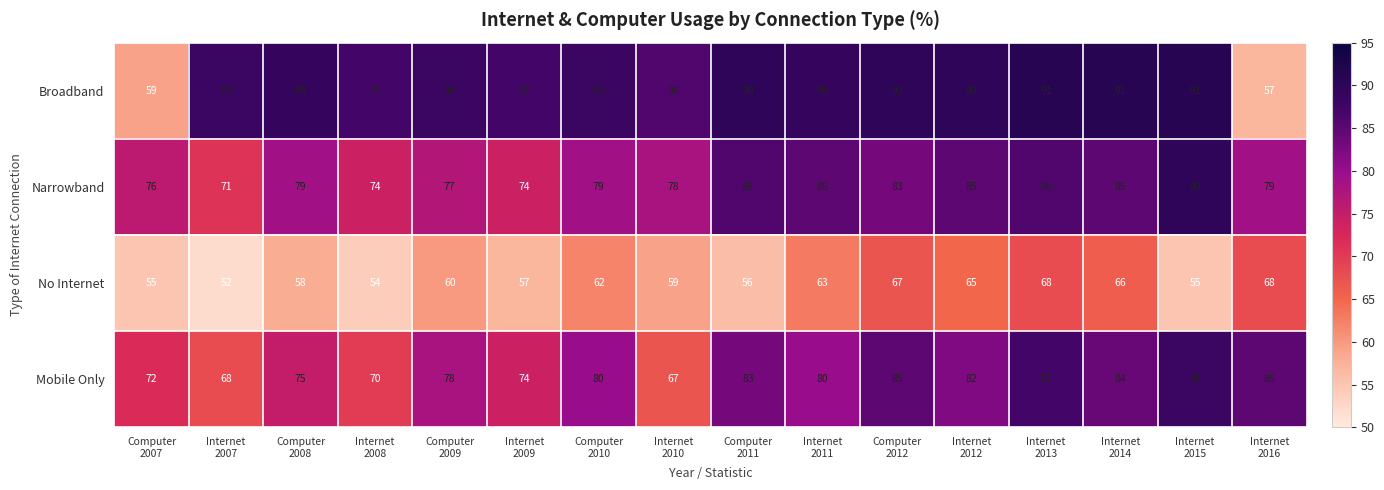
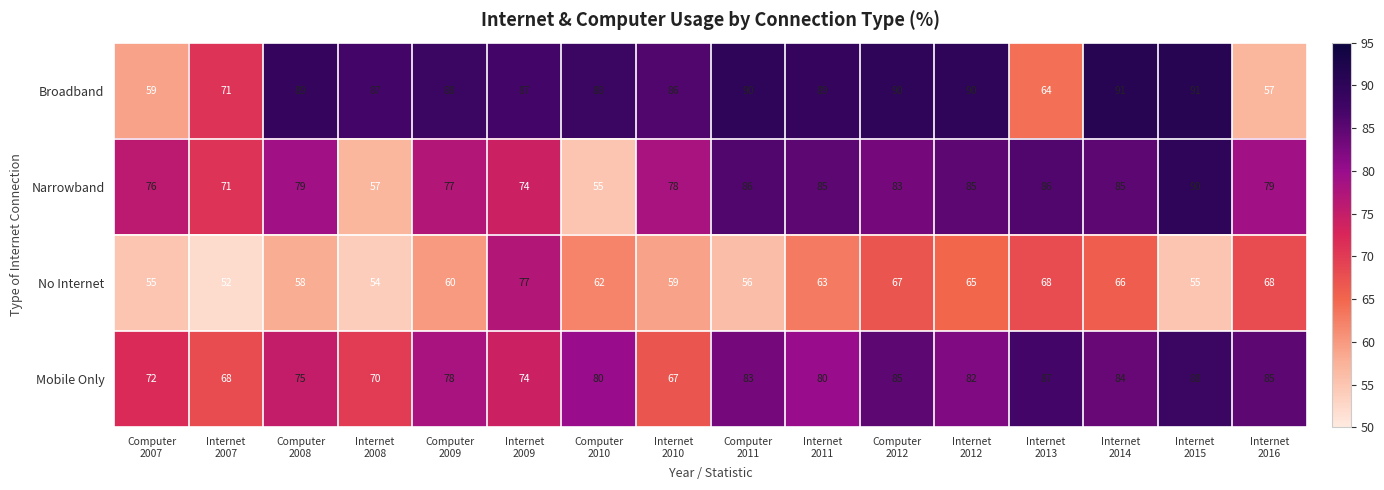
  {
    "Broadband": {
      "Computer 2007": 59,
-     "Internet 2007": 88,
+     "Internet 2007": 71,
      "Computer 2008": 89,
      "Internet 2008": 87,
      "Computer 2009": 88,
      "Internet 2009": 87,
      "Computer 2010": 88,
      "Internet 2010": 86,
      "Computer 2011": 90,
      "Internet 2011": 89,
      "Computer 2012": 90,
      "Internet 2012": 90,
-     "Internet 2013": 91,
+     "Internet 2013": 64,
      "Internet 2014": 91,
      "Internet 2015": 91,
      "Internet 2016": 57
    },
    "Narrowband": {
      "Computer 2007": 76,
      "Internet 2007": 71,
      "Computer 2008": 79,
-     "Internet 2008": 74,
+     "Internet 2008": 57,
      "Computer 2009": 77,
      "Internet 2009": 74,
-     "Computer 2010": 79,
+     "Computer 2010": 55,
      "Internet 2010": 78,
      "Computer 2011": 86,
      "Internet 2011": 85,
      "Computer 2012": 83,
      "Internet 2012": 85,
      "Internet 2013": 86,
      "Internet 2014": 85,
      "Internet 2015": 90,
      "Internet 2016": 79
    },
    "No Internet": {
      "Computer 2007": 55,
      "Internet 2007": 52,
      "Computer 2008": 58,
      "Internet 2008": 54,
      "Computer 2009": 60,
-     "Internet 2009": 57,
+     "Internet 2009": 77,
      "Computer 2010": 62,
      "Internet 2010": 59,
      "Computer 2011": 56,
      "Internet 2011": 63,
      "Computer 2012": 67,
      "Internet 2012": 65,
      "Internet 2013": 68,
      "Internet 2014": 66,
      "Internet 2015": 55,
      "Internet 2016": 68
    },
    "Mobile Only": {
      "Computer 2007": 72,
      "Internet 2007": 68,
      "Computer 2008": 75,
      "Internet 2008": 70,
      "Computer 2009": 78,
      "Internet 2009": 74,
      "Computer 2010": 80,
      "Internet 2010": 67,
      "Computer 2011": 83,
      "Internet 2011": 80,
      "Computer 2012": 85,
      "Internet 2012": 82,
      "Internet 2013": 87,
      "Internet 2014": 84,
      "Internet 2015": 88,
      "Internet 2016": 85
    }
  }
